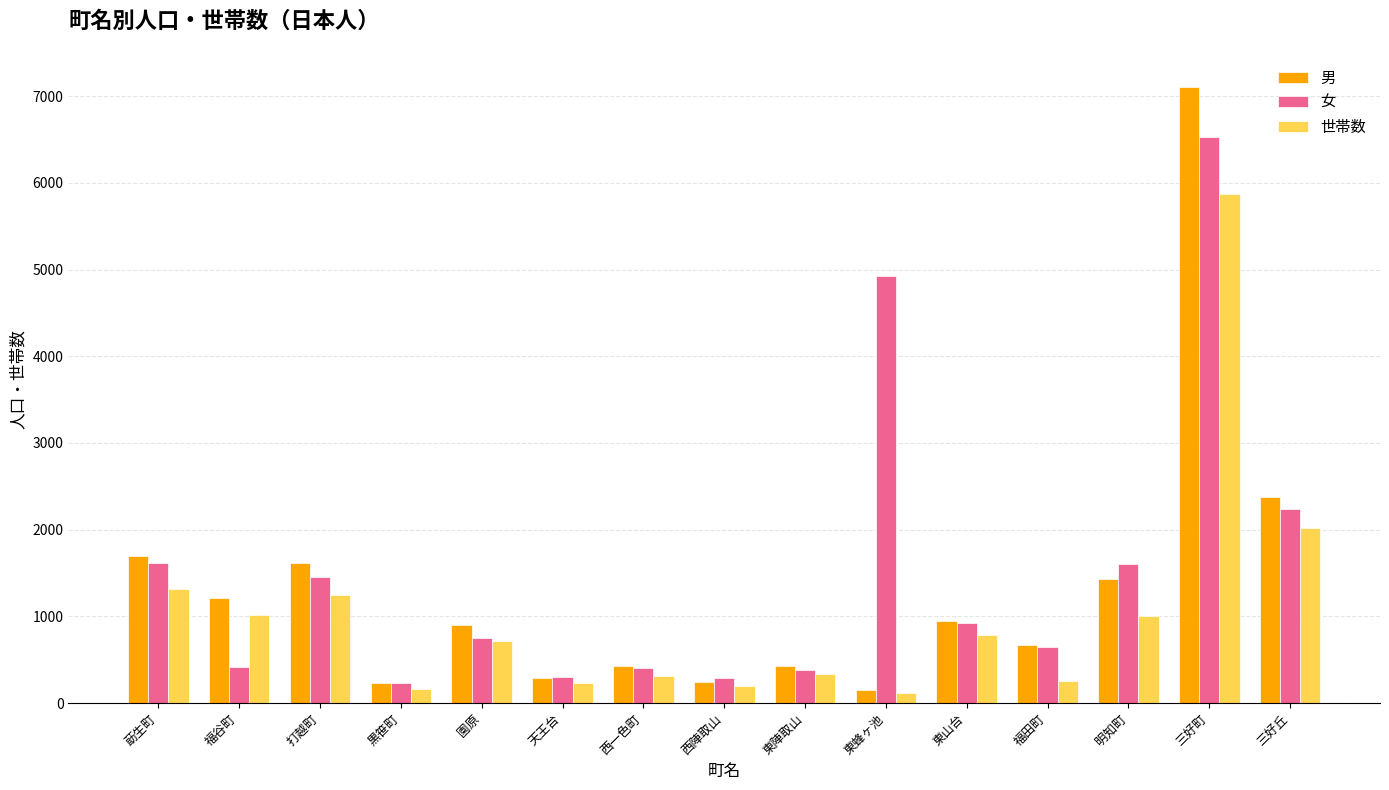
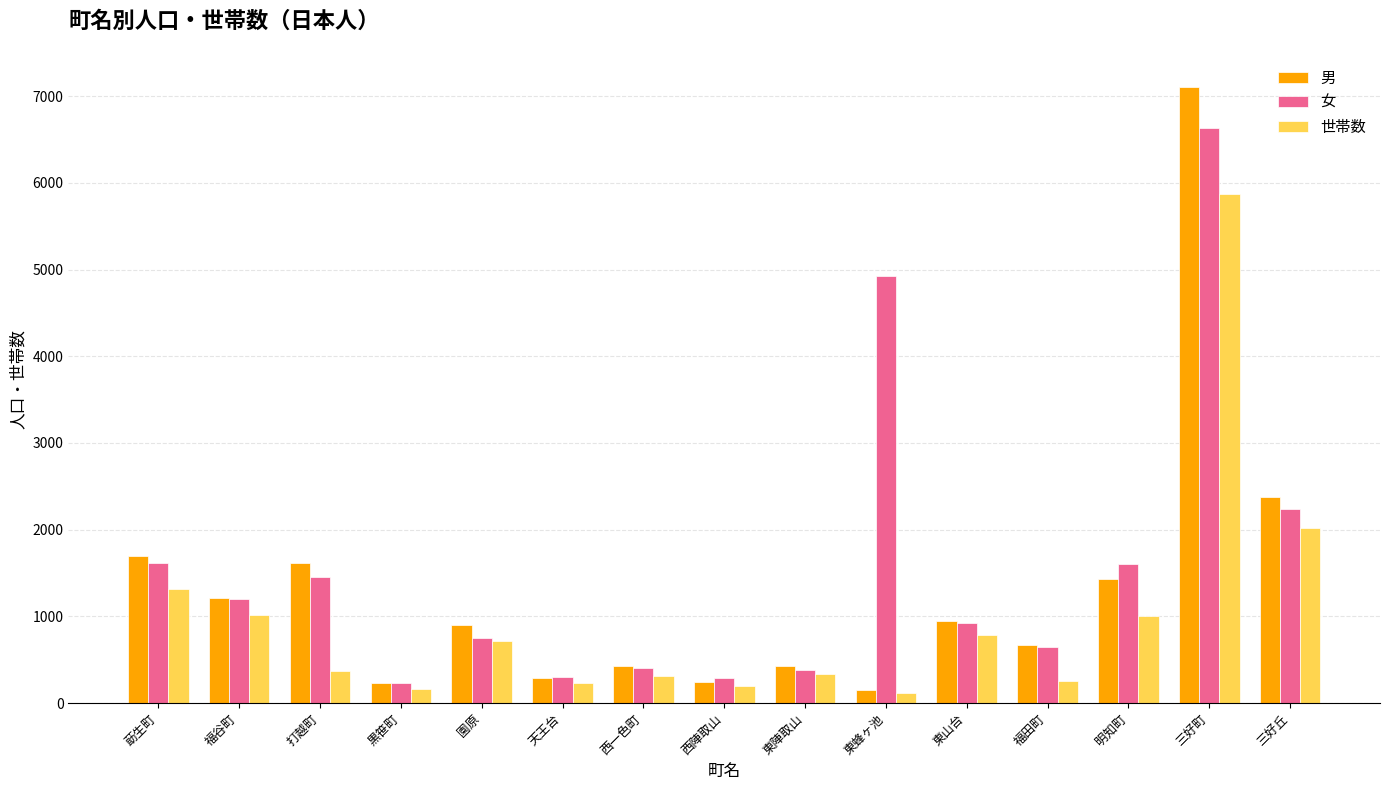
  {
    "男": {
      "莇生町": 1700,
      "福谷町": 1200,
      "打越町": 1600,
      "黒笹町": 200,
      "園原": 900,
      "天王台": 300,
      "西一色町": 400,
      "西陣取山": 200,
      "東陣取山": 400,
      "東蜂ヶ池": 200,
      "東山台": 900,
      "福田町": 700,
      "明知町": 1400,
      "三好町": 7100,
      "三好丘": 2400
    },
    "女": {
      "莇生町": 1600,
-     "福谷町": 400,
+     "福谷町": 1200,
      "打越町": 1500,
      "黒笹町": 200,
      "園原": 800,
      "天王台": 300,
      "西一色町": 400,
      "西陣取山": 300,
      "東陣取山": 400,
      "東蜂ヶ池": 4900,
      "東山台": 900,
      "福田町": 700,
      "明知町": 1600,
-     "三好町": 6500,
+     "三好町": 6600,
      "三好丘": 2200
    },
    "世帯数": {
      "莇生町": 1300,
      "福谷町": 1000,
-     "打越町": 1300,
+     "打越町": 400,
      "黒笹町": 200,
      "園原": 700,
      "天王台": 200,
      "西一色町": 300,
      "西陣取山": 200,
      "東陣取山": 300,
      "東蜂ヶ池": 100,
      "東山台": 800,
      "福田町": 300,
      "明知町": 1000,
      "三好町": 5900,
      "三好丘": 2000
    }
  }
